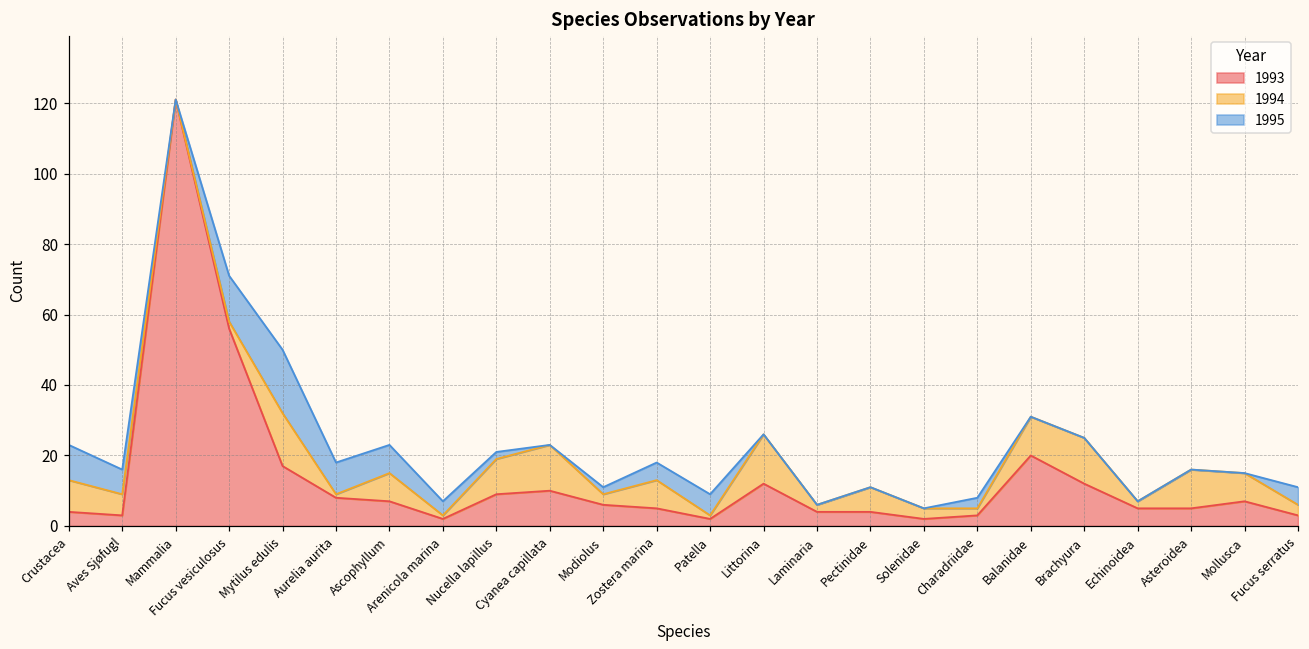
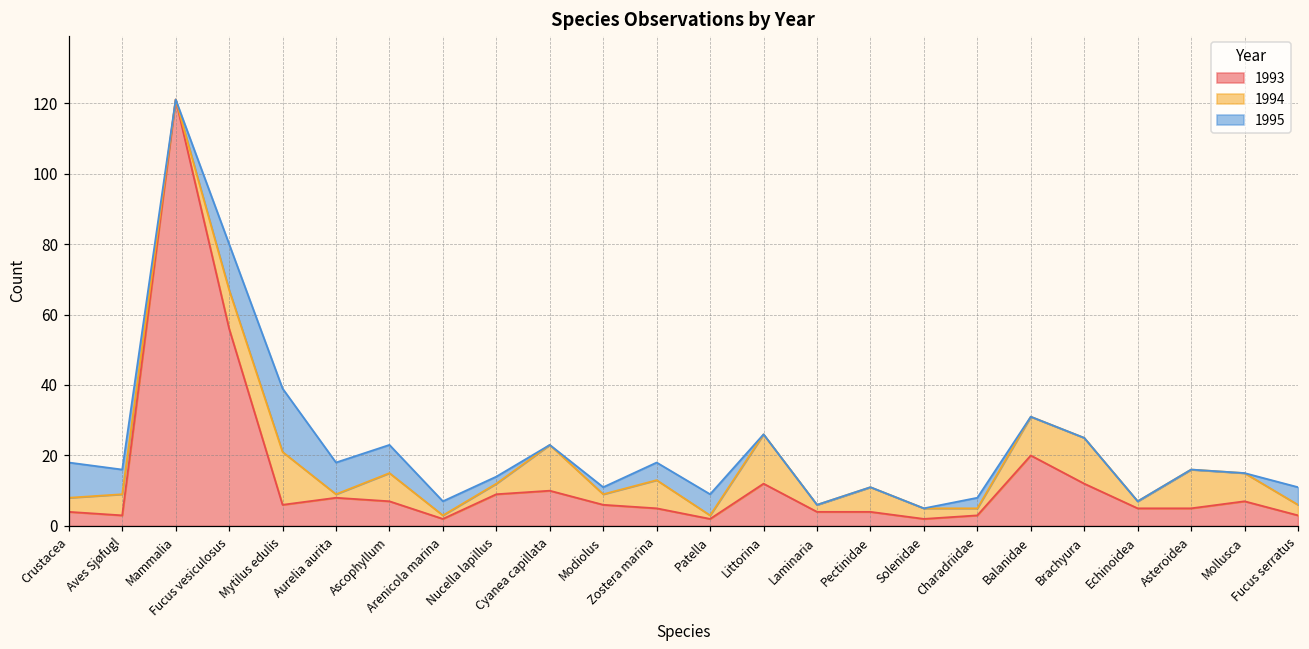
  {
    "1993": {
      "Crustacea": 4,
      "Aves Sjøfugl": 3,
      "Fucus vesiculosus": 56,
-     "Mytilus edulis": 17,
+     "Mytilus edulis": 6,
      "Aurelia aurita": 8,
      "Ascophyllum": 7,
      "Arenicola marina": 2,
      "Nucella lapillus": 9,
      "Cyanea capillata": 10,
      "Modiolus": 6,
      "Zostera marina": 5,
      "Patella": 2,
      "Littorina": 12,
      "Laminaria": 4,
      "Pectinidae": 4,
      "Solenidae": 2,
      "Charadriidae": 3,
      "Balanidae": 20,
      "Brachyura": 12,
      "Echinoidea": 5,
      "Asteroidea": 5,
      "Mollusca": 7,
      "Fucus serratus": 3
    },
    "1994": {
-     "Crustacea": 9,
+     "Crustacea": 4,
      "Aves Sjøfugl": 6,
-     "Fucus vesiculosus": 2,
+     "Fucus vesiculosus": 11,
      "Mytilus edulis": 15,
      "Aurelia aurita": 1,
      "Ascophyllum": 8,
      "Arenicola marina": 1,
-     "Nucella lapillus": 10,
+     "Nucella lapillus": 3,
      "Modiolus": 3,
      "Zostera marina": 8,
      "Patella": 1,
      "Charadriidae": 2,
      "Fucus serratus": 3
    },
    "1995": {
      "Crustacea": 10,
      "Aves Sjøfugl": 7,
      "Fucus vesiculosus": 13,
      "Mytilus edulis": 18,
      "Aurelia aurita": 9,
      "Ascophyllum": 8,
      "Arenicola marina": 4,
      "Nucella lapillus": 2,
      "Modiolus": 2,
      "Zostera marina": 5,
      "Patella": 6,
      "Charadriidae": 3,
      "Fucus serratus": 5
    }
  }
